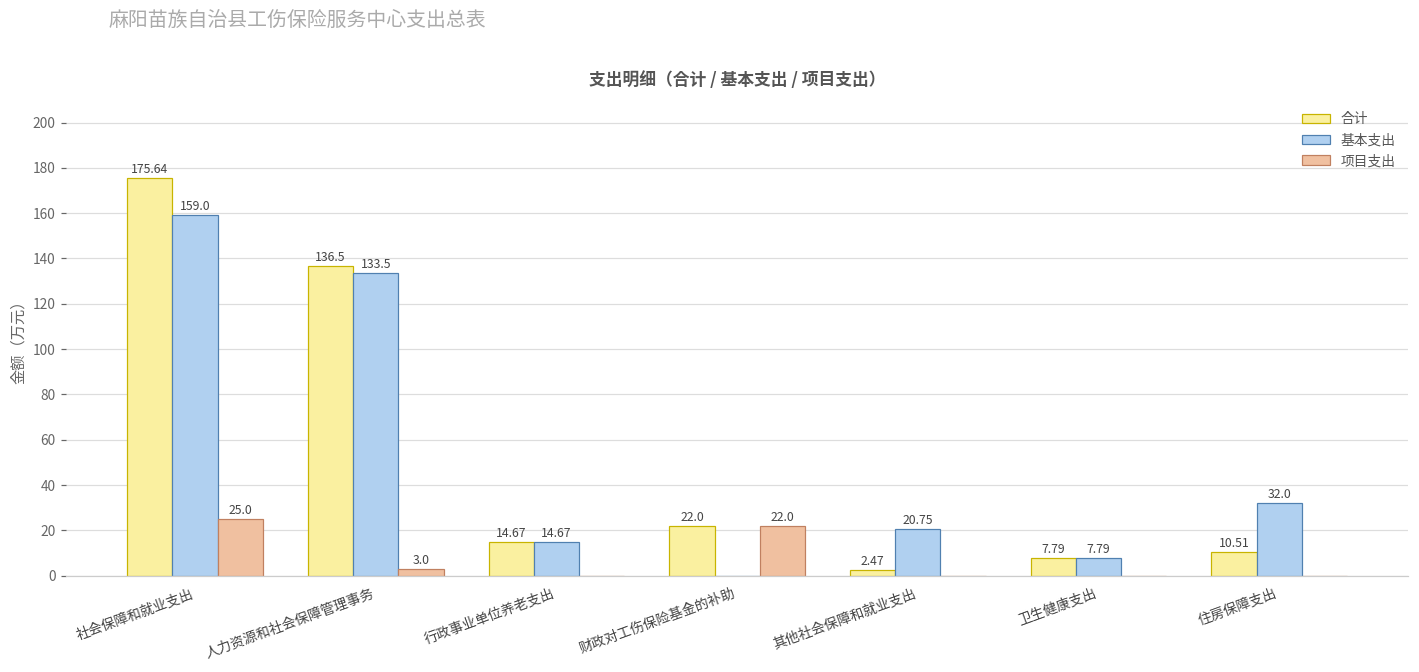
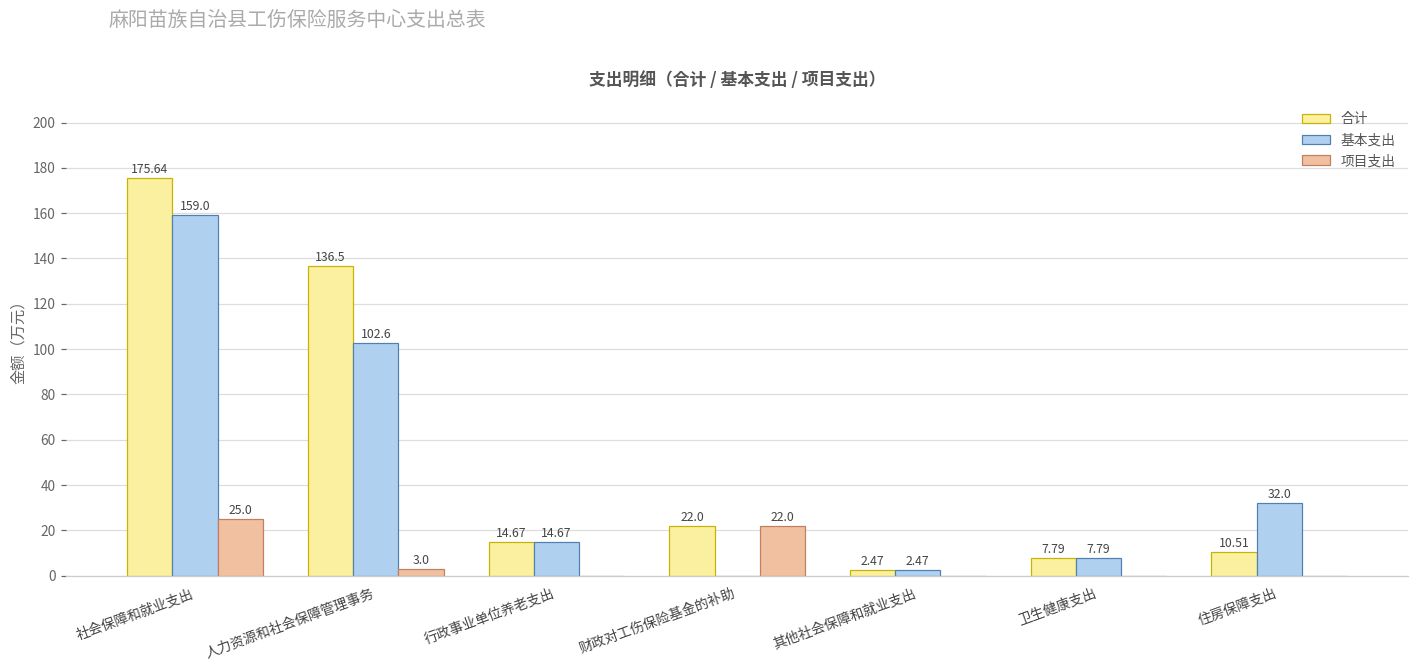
  {
    "基本支出": {
      "社会保障和就业支出": 159.0,
-     "人力资源和社会保障管理事务": 133.5,
+     "人力资源和社会保障管理事务": 102.6,
      "行政事业单位养老支出": 14.67,
-     "其他社会保障和就业支出": 20.75,
+     "其他社会保障和就业支出": 2.47,
      "卫生健康支出": 7.79,
      "住房保障支出": 32.0
    }
  }
